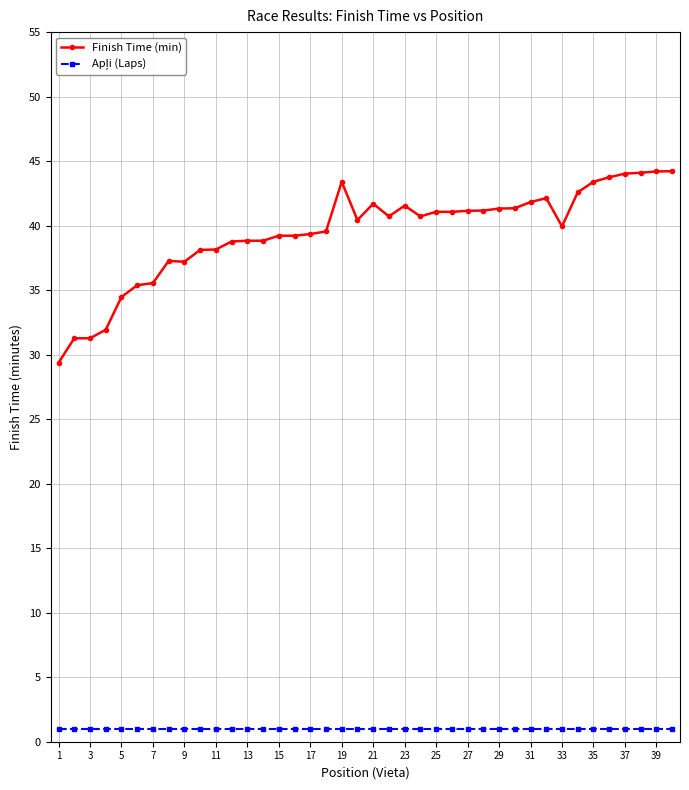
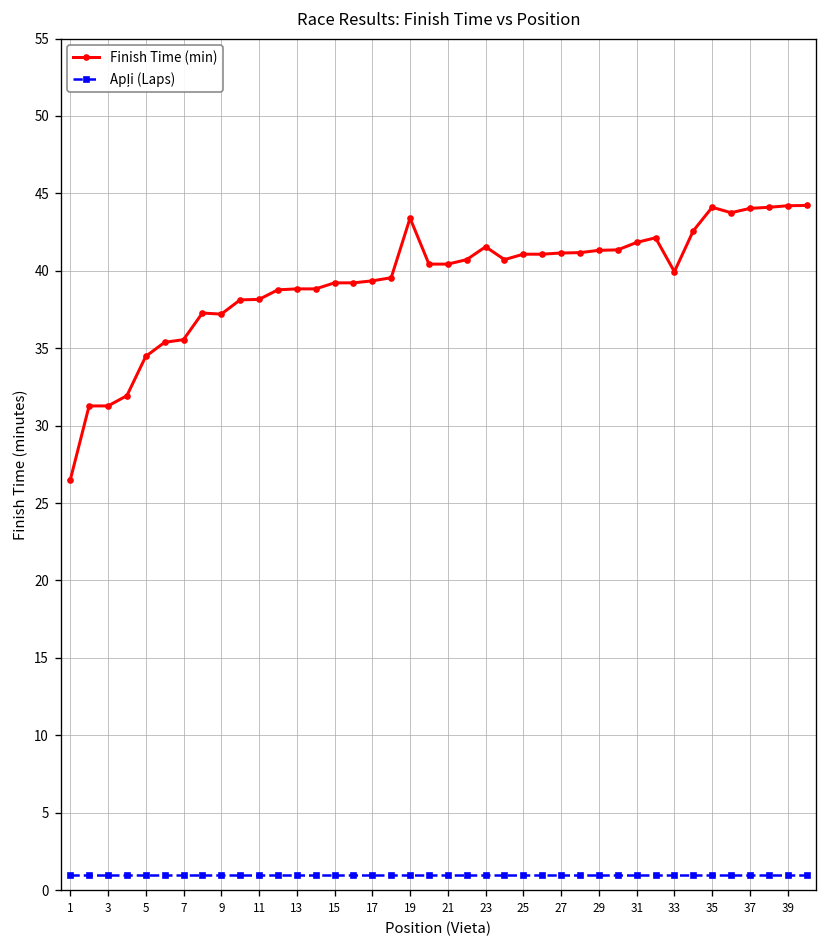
  {
    "Finish Time (min)": {
-     "1": 29.4,
+     "1": 26.5,
      "3": 31.3,
      "5": 34.5,
      "7": 35.6,
      "9": 37.2,
      "11": 38.2,
      "13": 38.8,
      "15": 39.2,
      "17": 39.4,
      "19": 43.4,
-     "21": 41.7,
+     "21": 40.4,
      "23": 41.6,
      "25": 41.1,
      "27": 41.2,
      "29": 41.3,
      "31": 41.8,
      "33": 39.9,
-     "35": 43.4,
+     "35": 44.1,
      "37": 44.0,
      "39": 44.2
    },
    "Apļi (Laps)": {
      "1": 1.0,
      "3": 1.0,
      "5": 1.0,
      "7": 1.0,
      "9": 1.0,
      "11": 1.0,
      "13": 1.0,
      "15": 1.0,
      "17": 1.0,
      "19": 1.0,
      "21": 1.0,
      "23": 1.0,
      "25": 1.0,
      "27": 1.0,
      "29": 1.0,
      "31": 1.0,
      "33": 1.0,
      "35": 1.0,
      "37": 1.0,
      "39": 1.0
    }
  }
